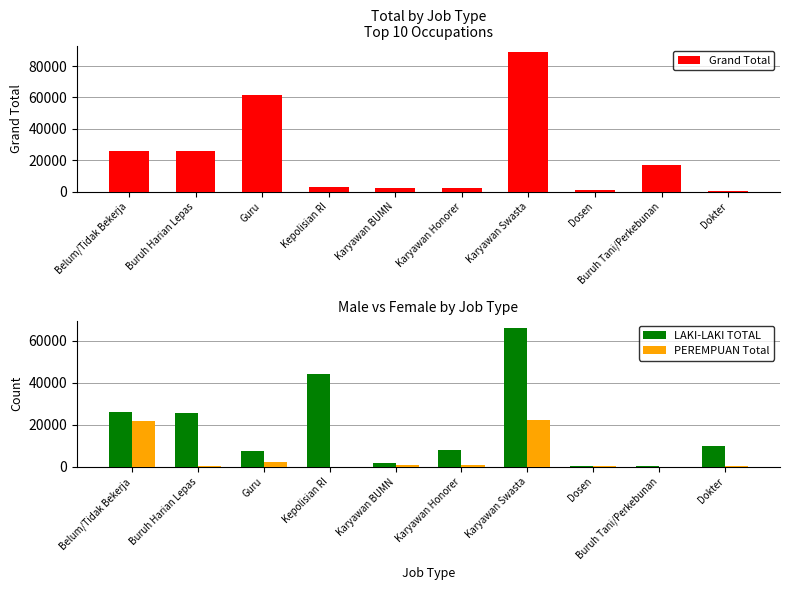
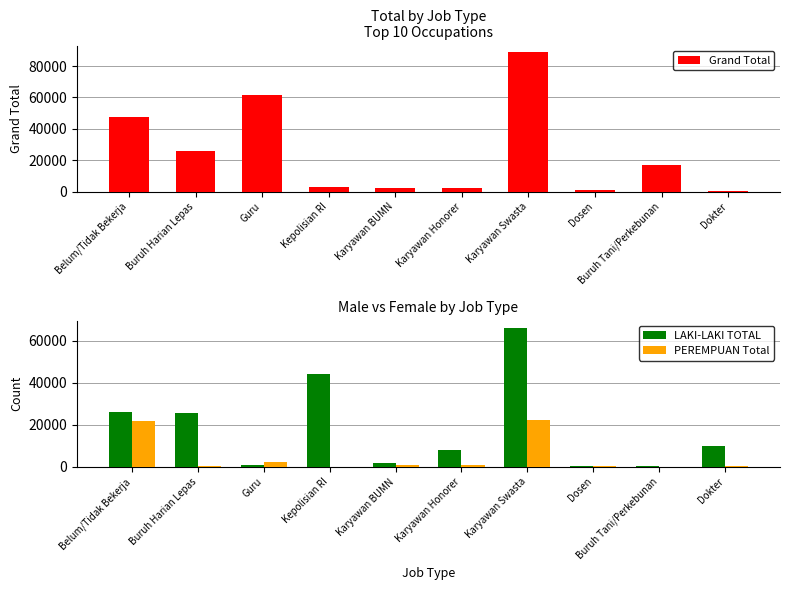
  {
    "Total by Job Type Top 10 Occupations": {
-     "Belum/Tidak Bekerja": 26000,
+     "Belum/Tidak Bekerja": 48000,
      "Buruh Harian Lepas": 26000,
      "Guru": 62000,
      "Kepolisian RI": 3000,
      "Karyawan BUMN": 2000,
      "Karyawan Honorer": 2000,
      "Karyawan Swasta": 89000,
      "Buruh Tani/Perkebunan": 17000
    },
    "Male vs Female by Job Type": {
      "LAKI-LAKI TOTAL": {
        "Belum/Tidak Bekerja": 26000,
        "Buruh Harian Lepas": 26000,
-       "Guru": 8000,
+       "Guru": 1000,
        "Kepolisian RI": 44000,
        "Karyawan BUMN": 2000,
        "Karyawan Honorer": 8000,
        "Karyawan Swasta": 66000,
        "Dokter": 10000
      },
      "PEREMPUAN Total": {
        "Belum/Tidak Bekerja": 22000,
        "Guru": 2000,
        "Karyawan Swasta": 22000
      }
    }
  }
